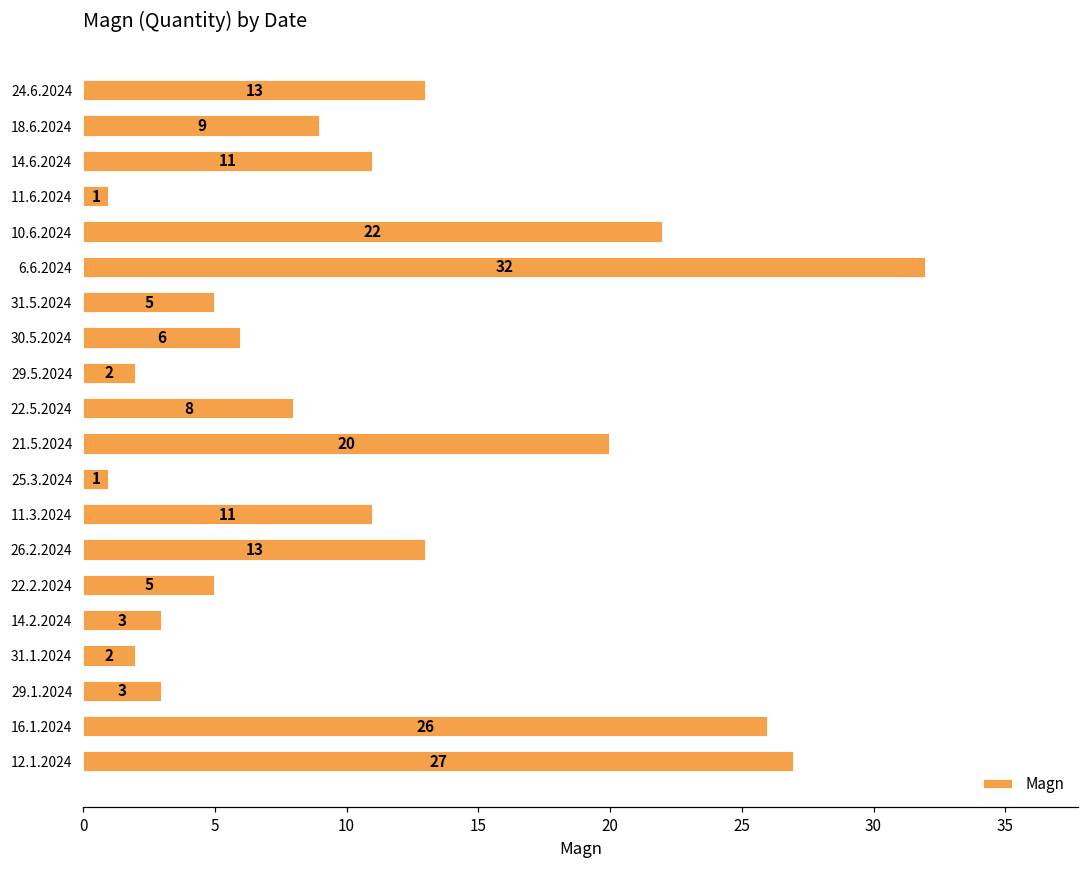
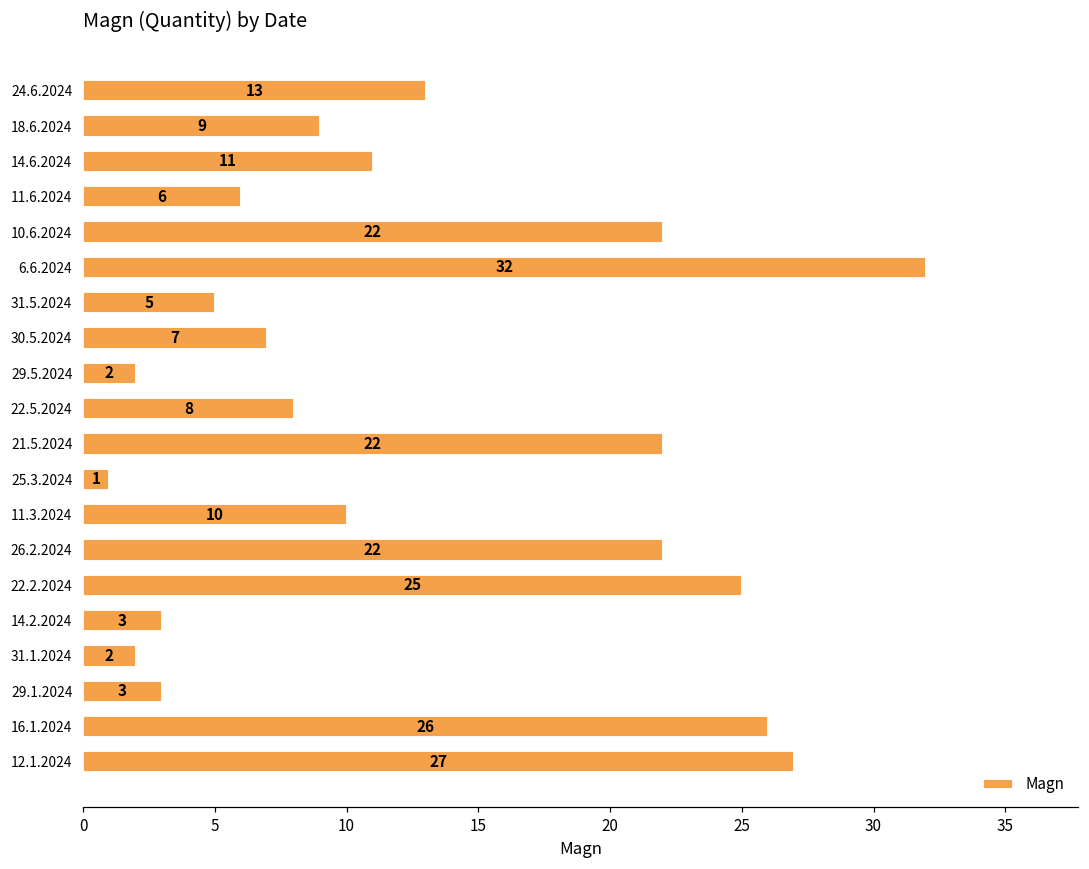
  {
    "24.6.2024": 13,
    "18.6.2024": 9,
    "14.6.2024": 11,
-   "11.6.2024": 1,
+   "11.6.2024": 6,
    "10.6.2024": 22,
    "6.6.2024": 32,
    "31.5.2024": 5,
-   "30.5.2024": 6,
+   "30.5.2024": 7,
    "29.5.2024": 2,
    "22.5.2024": 8,
-   "21.5.2024": 20,
+   "21.5.2024": 22,
    "25.3.2024": 1,
-   "11.3.2024": 11,
-   "26.2.2024": 13,
-   "22.2.2024": 5,
+   "11.3.2024": 10,
+   "26.2.2024": 22,
+   "22.2.2024": 25,
    "14.2.2024": 3,
    "31.1.2024": 2,
    "29.1.2024": 3,
    "16.1.2024": 26,
    "12.1.2024": 27
  }
